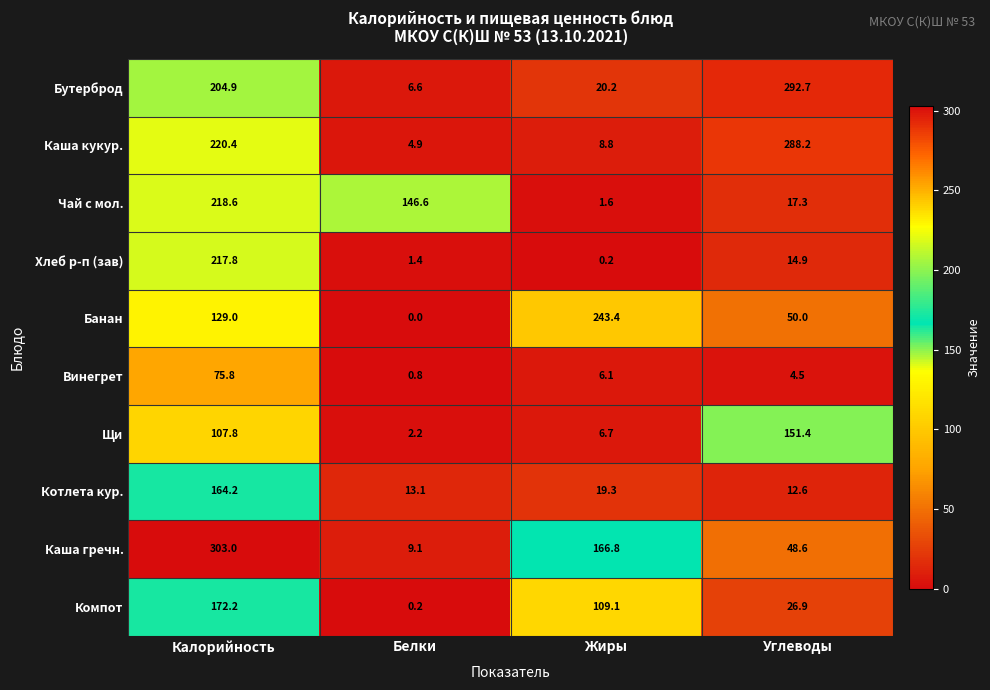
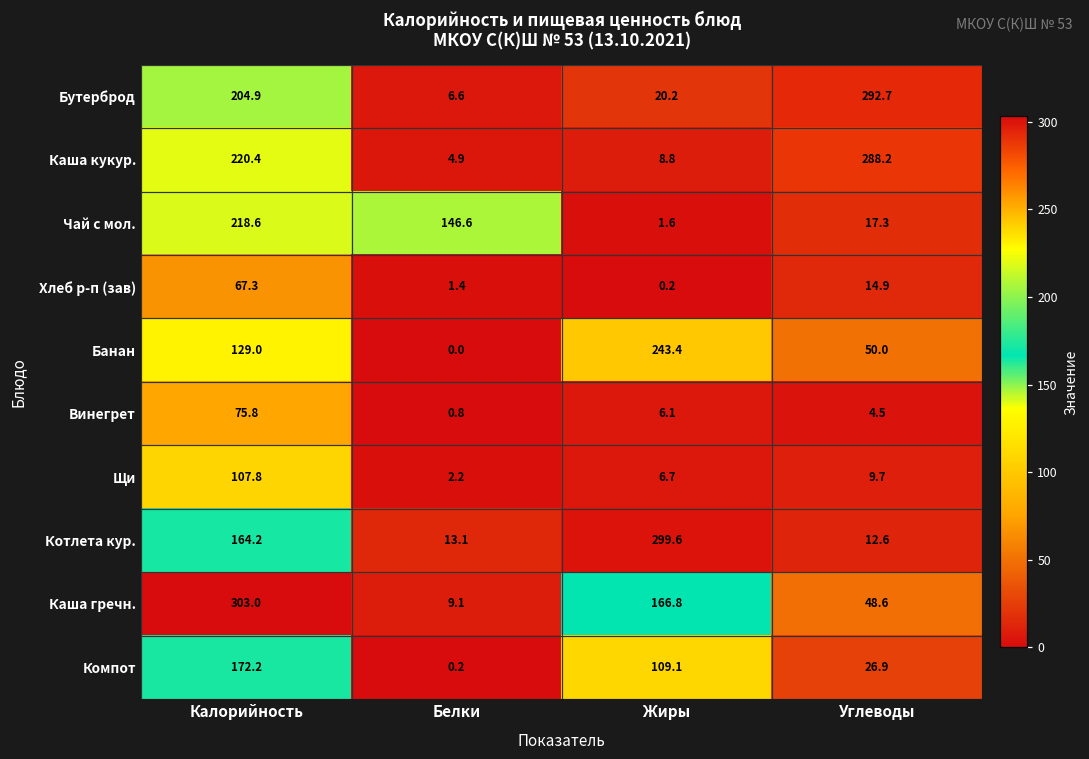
  {
    "Бутерброд": {
      "Калорийность": 204.9,
      "Белки": 6.6,
      "Жиры": 20.2,
      "Углеводы": 292.7
    },
    "Каша кукур.": {
      "Калорийность": 220.4,
      "Белки": 4.9,
      "Жиры": 8.8,
      "Углеводы": 288.2
    },
    "Чай с мол.": {
      "Калорийность": 218.6,
      "Белки": 146.6,
      "Жиры": 1.6,
      "Углеводы": 17.3
    },
    "Хлеб р-п (зав)": {
-     "Калорийность": 217.8,
+     "Калорийность": 67.3,
      "Белки": 1.4,
      "Жиры": 0.2,
      "Углеводы": 14.9
    },
    "Банан": {
      "Калорийность": 129.0,
      "Белки": 0.0,
      "Жиры": 243.4,
      "Углеводы": 50.0
    },
    "Винегрет": {
      "Калорийность": 75.8,
      "Белки": 0.8,
      "Жиры": 6.1,
      "Углеводы": 4.5
    },
    "Щи": {
      "Калорийность": 107.8,
      "Белки": 2.2,
      "Жиры": 6.7,
-     "Углеводы": 151.4
+     "Углеводы": 9.7
    },
    "Котлета кур.": {
      "Калорийность": 164.2,
      "Белки": 13.1,
-     "Жиры": 19.3,
+     "Жиры": 299.6,
      "Углеводы": 12.6
    },
    "Каша гречн.": {
      "Калорийность": 303.0,
      "Белки": 9.1,
      "Жиры": 166.8,
      "Углеводы": 48.6
    },
    "Компот": {
      "Калорийность": 172.2,
      "Белки": 0.2,
      "Жиры": 109.1,
      "Углеводы": 26.9
    }
  }
